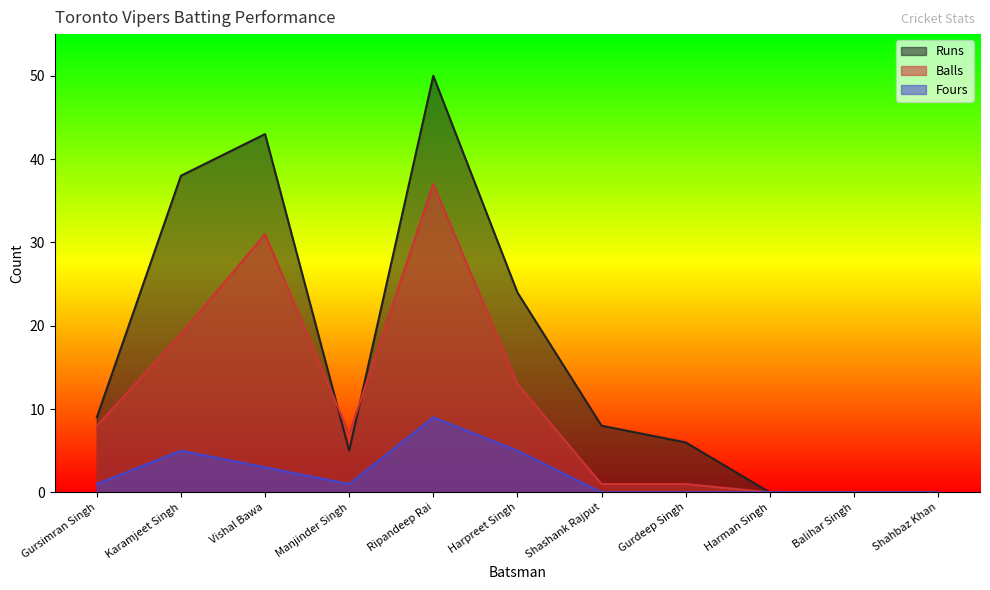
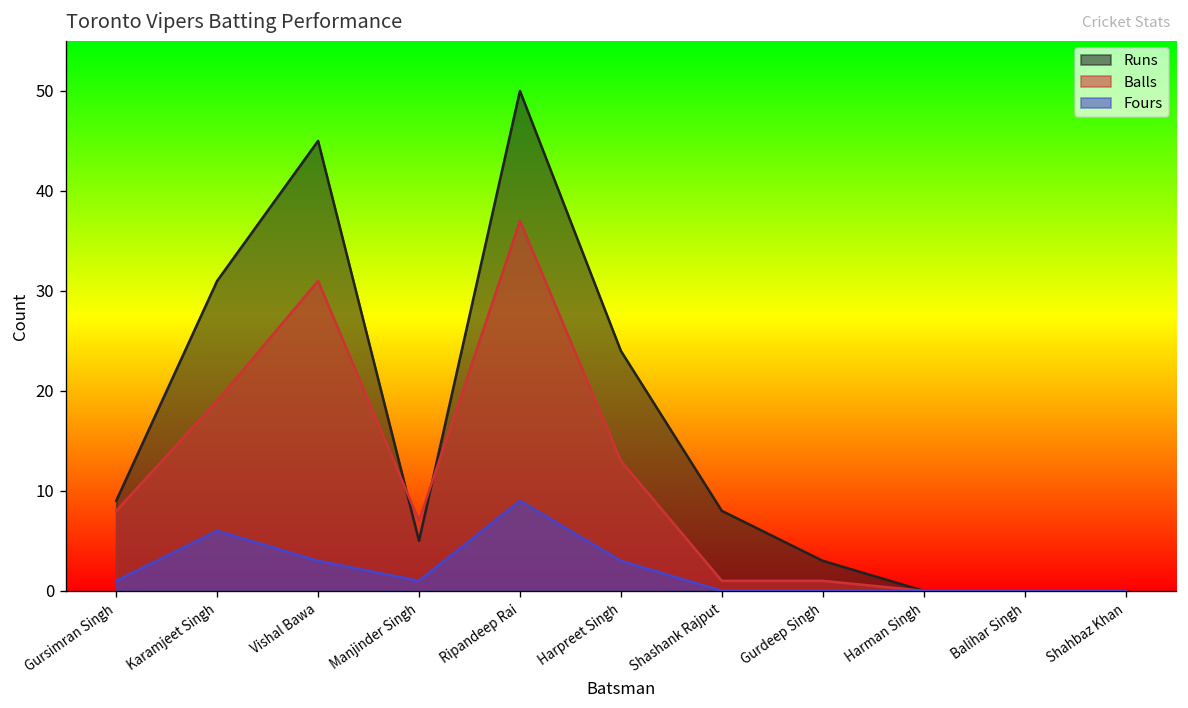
  {
    "Runs": {
      "Gursimran Singh": 9,
-     "Karamjeet Singh": 38,
-     "Vishal Bawa": 43,
+     "Karamjeet Singh": 31,
+     "Vishal Bawa": 45,
      "Manjinder Singh": 5,
      "Ripandeep Rai": 50,
      "Harpreet Singh": 24,
      "Shashank Rajput": 8,
-     "Gurdeep Singh": 6
+     "Gurdeep Singh": 3
    },
    "Balls": {
      "Gursimran Singh": 8,
      "Karamjeet Singh": 19,
      "Vishal Bawa": 31,
      "Manjinder Singh": 7,
      "Ripandeep Rai": 37,
      "Harpreet Singh": 13,
      "Shashank Rajput": 1,
      "Gurdeep Singh": 1
    },
    "Fours": {
      "Gursimran Singh": 1,
-     "Karamjeet Singh": 5,
+     "Karamjeet Singh": 6,
      "Vishal Bawa": 3,
      "Manjinder Singh": 1,
      "Ripandeep Rai": 9,
-     "Harpreet Singh": 5,
+     "Harpreet Singh": 3,
      "Shashank Rajput": 0,
      "Gurdeep Singh": 0
    }
  }
